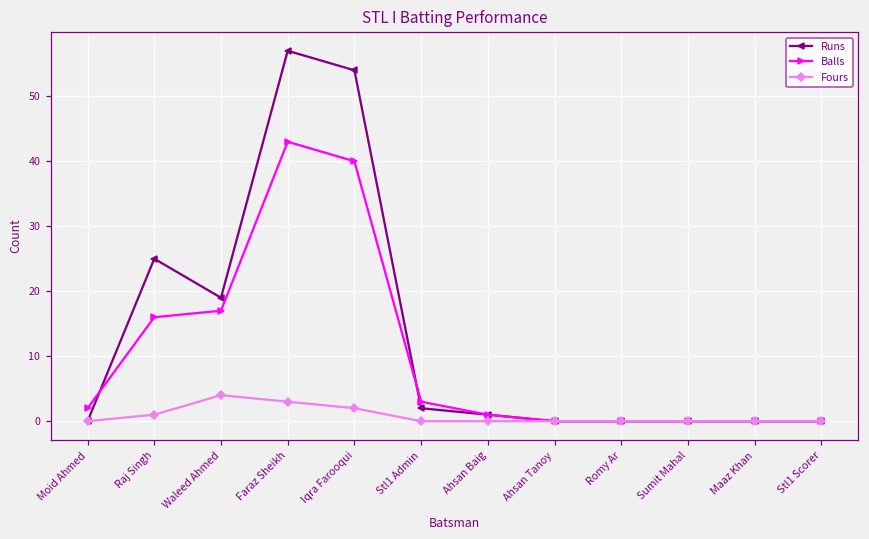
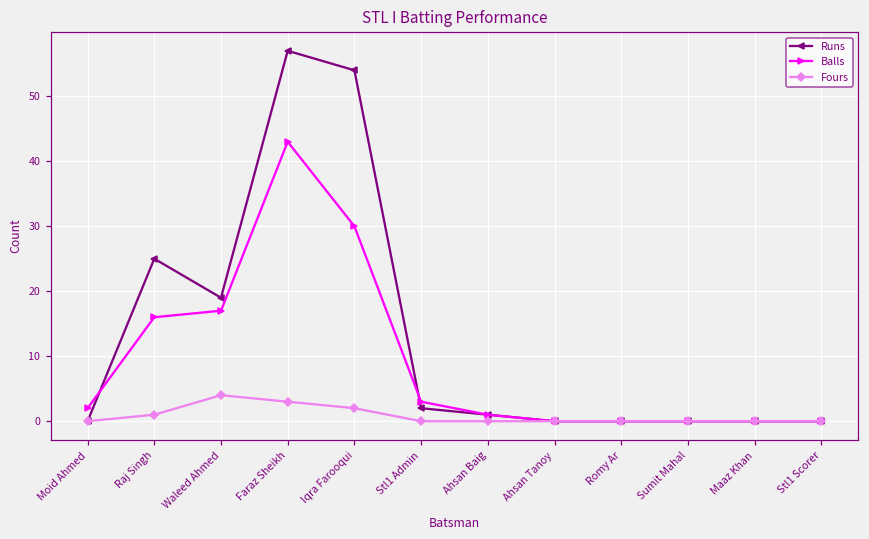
  {
    "Runs": {
      "Raj Singh": 25,
      "Waleed Ahmed": 19,
      "Faraz Sheikh": 57,
      "Iqra Farooqui": 54,
      "Stl1 Admin": 2
    },
    "Balls": {
      "Moid Ahmed": 2,
      "Raj Singh": 16,
      "Waleed Ahmed": 17,
      "Faraz Sheikh": 43,
-     "Iqra Farooqui": 40,
+     "Iqra Farooqui": 30,
      "Stl1 Admin": 3
    },
    "Fours": {
      "Raj Singh": 1,
      "Waleed Ahmed": 4,
      "Faraz Sheikh": 3,
      "Iqra Farooqui": 2,
      "Stl1 Admin": 0,
      "Ahsan Baig": 0
    }
  }
